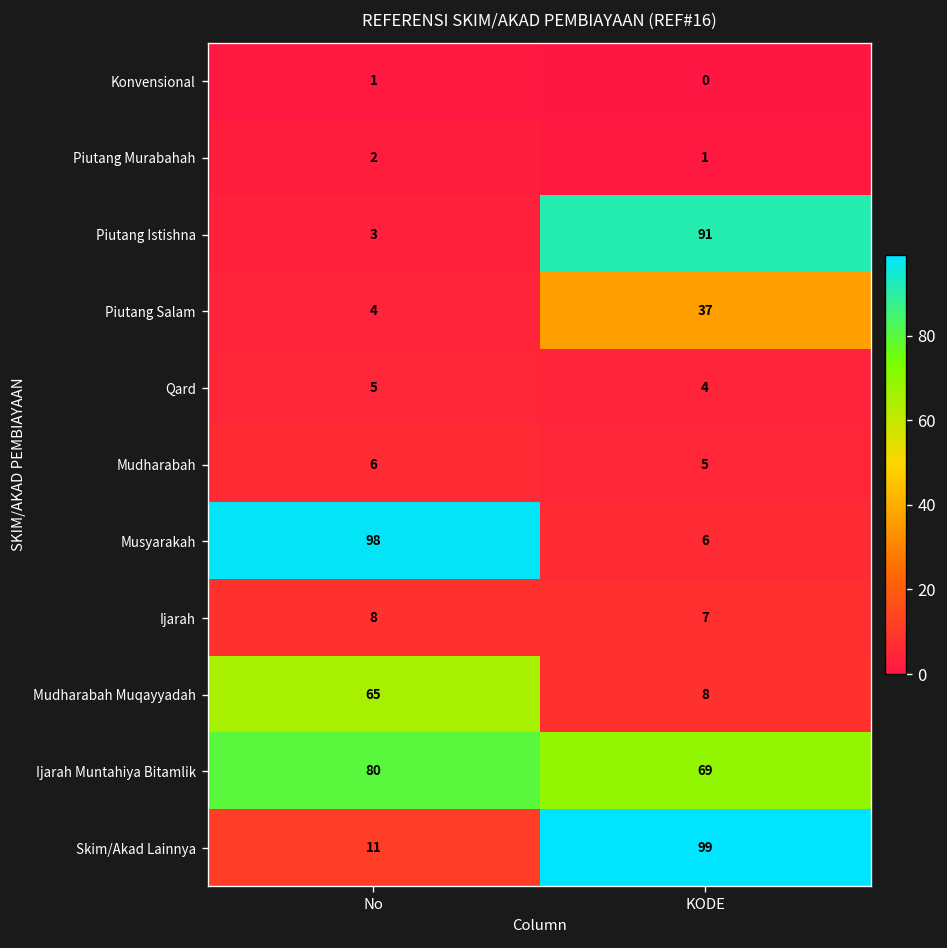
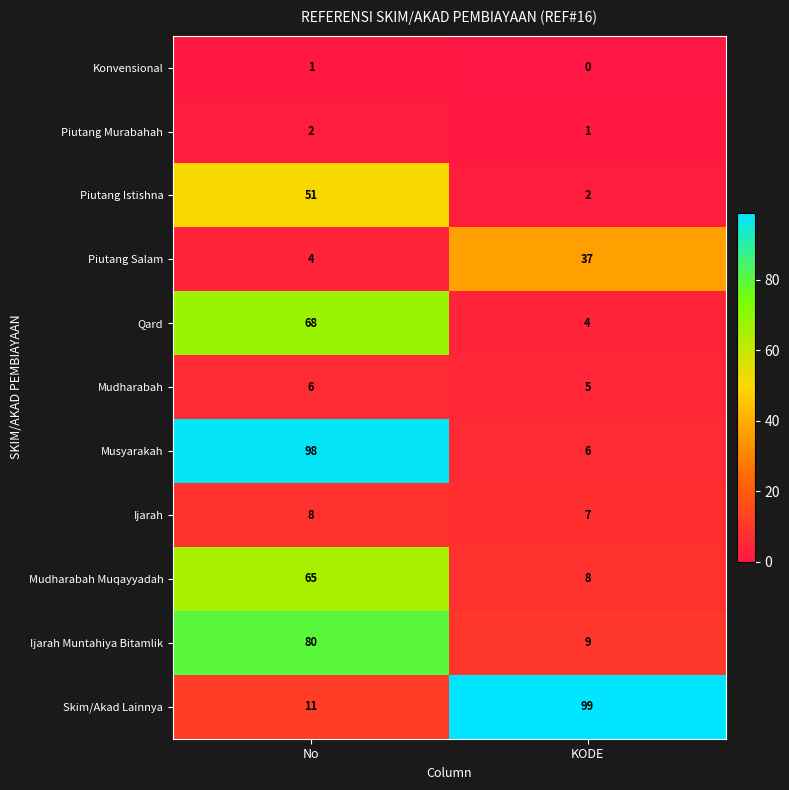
  {
    "Konvensional": {
      "No": 1,
      "KODE": 0
    },
    "Piutang Murabahah": {
      "No": 2,
      "KODE": 1
    },
    "Piutang Istishna": {
-     "No": 3,
-     "KODE": 91
+     "No": 51,
+     "KODE": 2
    },
    "Piutang Salam": {
      "No": 4,
      "KODE": 37
    },
    "Qard": {
-     "No": 5,
+     "No": 68,
      "KODE": 4
    },
    "Mudharabah": {
      "No": 6,
      "KODE": 5
    },
    "Musyarakah": {
      "No": 98,
      "KODE": 6
    },
    "Ijarah": {
      "No": 8,
      "KODE": 7
    },
    "Mudharabah Muqayyadah": {
      "No": 65,
      "KODE": 8
    },
    "Ijarah Muntahiya Bitamlik": {
      "No": 80,
-     "KODE": 69
+     "KODE": 9
    },
    "Skim/Akad Lainnya": {
      "No": 11,
      "KODE": 99
    }
  }
